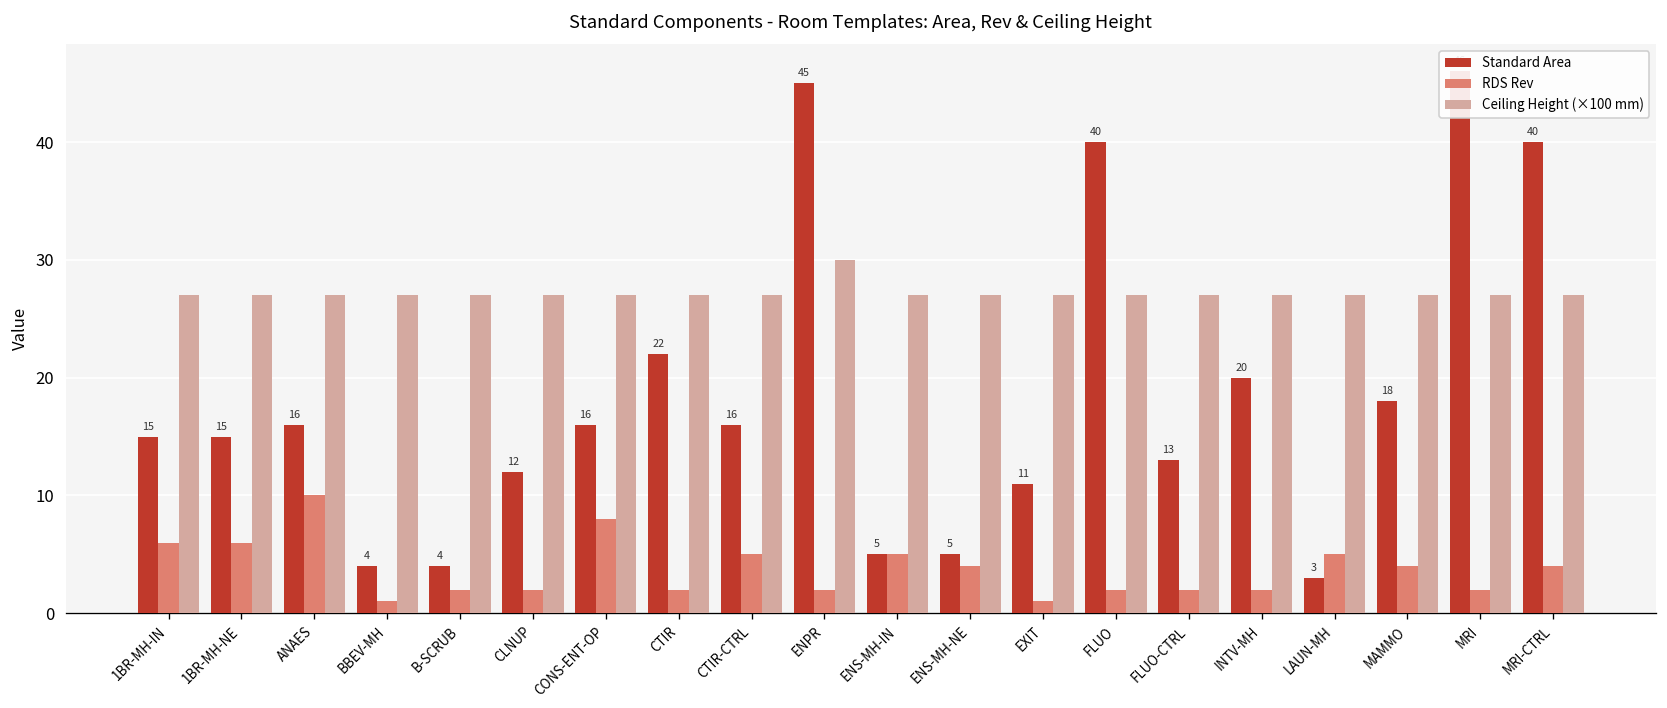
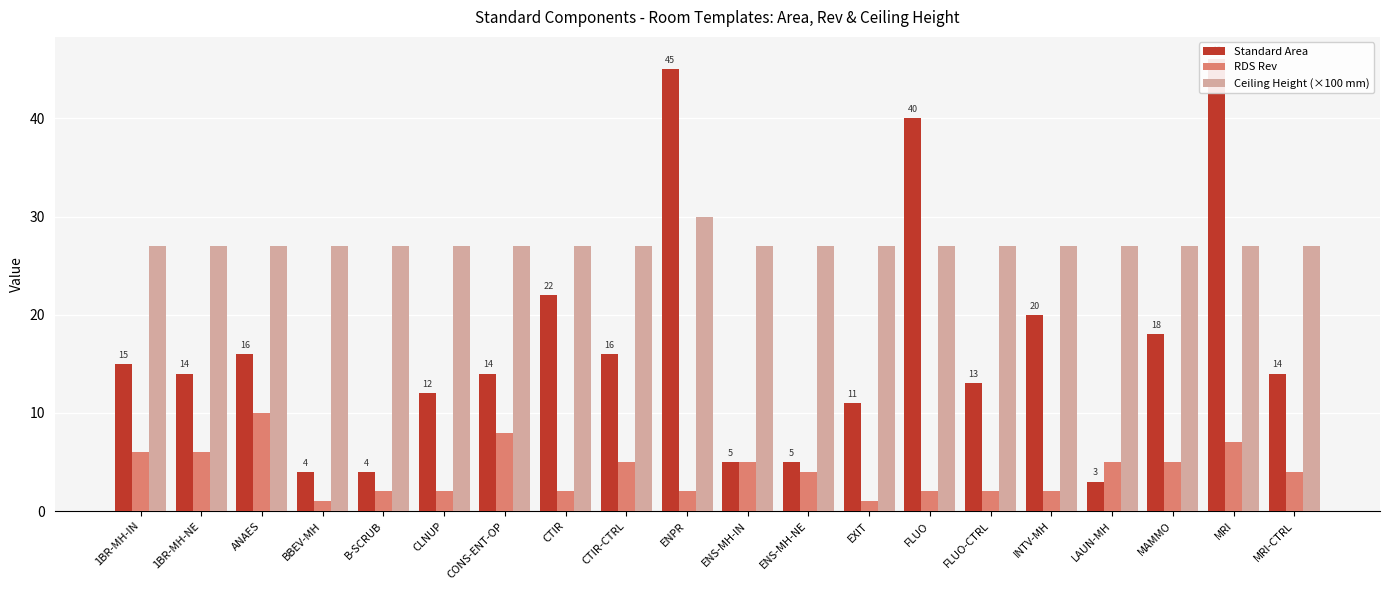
  {
    "Standard Area": {
      "1BR-MH-IN": 15,
-     "1BR-MH-NE": 15,
+     "1BR-MH-NE": 14,
      "ANAES": 16,
      "BBEV-MH": 4,
      "B-SCRUB": 4,
      "CLNUP": 12,
-     "CONS-ENT-OP": 16,
+     "CONS-ENT-OP": 14,
      "CTIR": 22,
      "CTIR-CTRL": 16,
      "ENPR": 45,
      "ENS-MH-IN": 5,
      "ENS-MH-NE": 5,
      "EXIT": 11,
      "FLUO": 40,
      "FLUO-CTRL": 13,
      "INTV-MH": 20,
      "LAUN-MH": 3,
      "MAMMO": 18,
-     "MRI-CTRL": 40
+     "MRI-CTRL": 14
    },
    "RDS Rev": {
      "1BR-MH-IN": 6,
      "1BR-MH-NE": 6,
      "ANAES": 10,
      "BBEV-MH": 1,
      "B-SCRUB": 2,
      "CLNUP": 2,
      "CONS-ENT-OP": 8,
      "CTIR": 2,
      "CTIR-CTRL": 5,
      "ENPR": 2,
      "ENS-MH-NE": 4,
      "EXIT": 1,
      "FLUO": 2,
      "FLUO-CTRL": 2,
      "INTV-MH": 2,
      "LAUN-MH": 5,
-     "MAMMO": 4,
-     "MRI": 2,
+     "MAMMO": 5,
+     "MRI": 7,
      "MRI-CTRL": 4
    },
    "Ceiling Height (×100 mm)": {
      "1BR-MH-IN": 27,
      "1BR-MH-NE": 27,
      "ANAES": 27,
      "BBEV-MH": 27,
      "B-SCRUB": 27,
      "CLNUP": 27,
      "CONS-ENT-OP": 27,
      "CTIR": 27,
      "CTIR-CTRL": 27,
      "ENPR": 30,
      "ENS-MH-IN": 27,
      "ENS-MH-NE": 27,
      "EXIT": 27,
      "FLUO": 27,
      "FLUO-CTRL": 27,
      "INTV-MH": 27,
      "LAUN-MH": 27,
      "MAMMO": 27,
      "MRI": 27,
      "MRI-CTRL": 27
    }
  }
